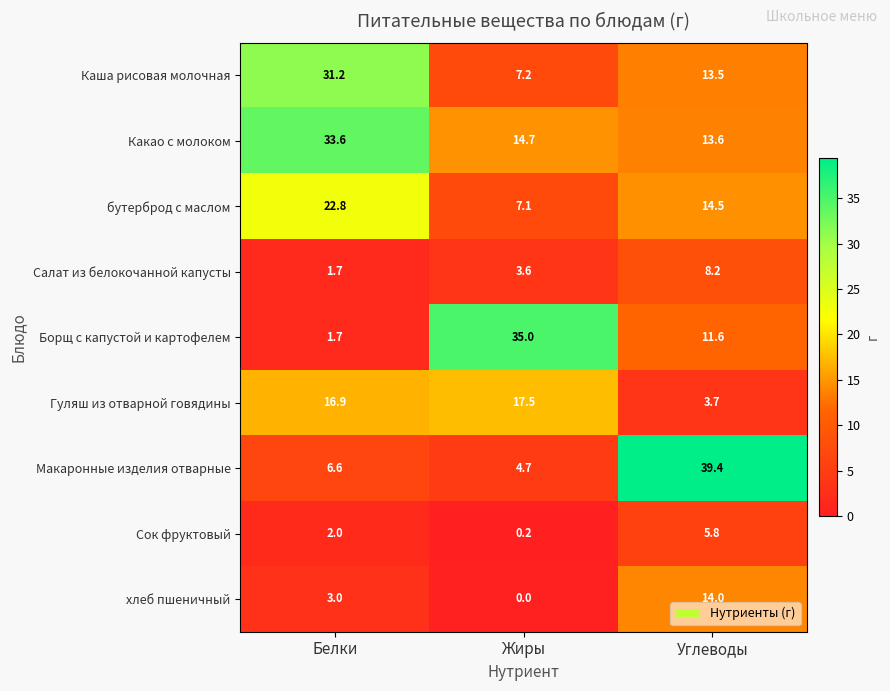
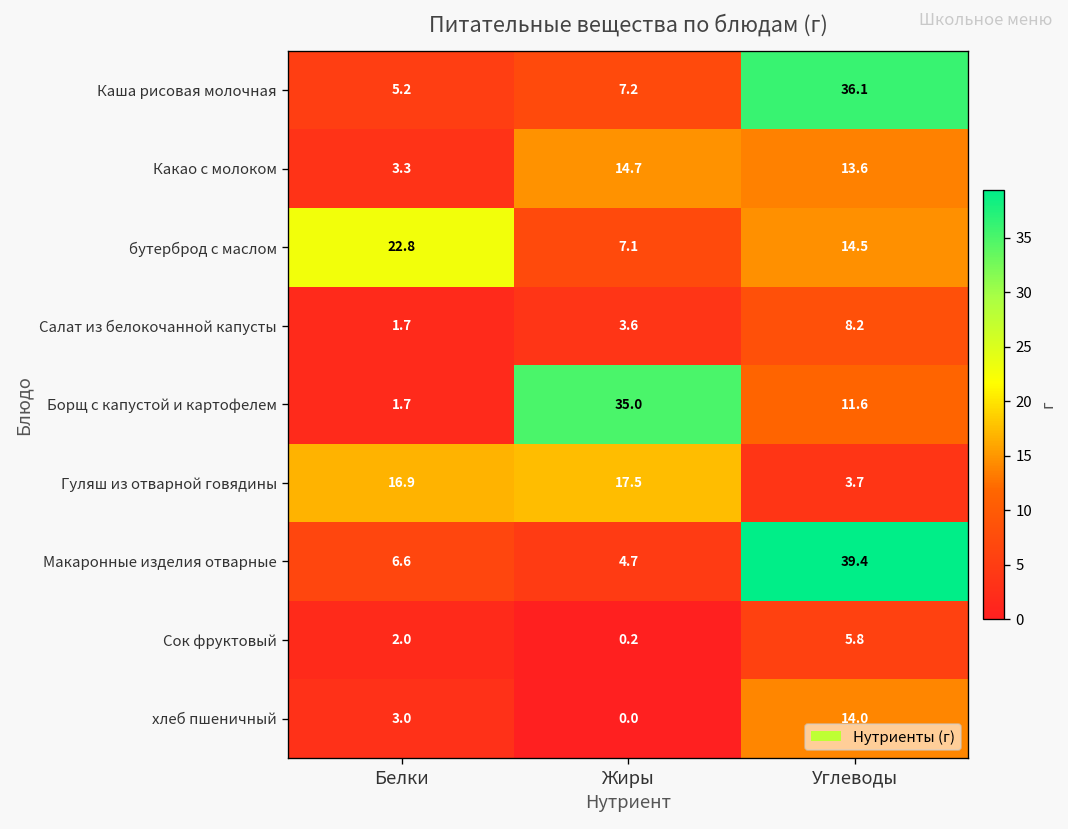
  {
    "Каша рисовая молочная": {
-     "Белки": 31.2,
+     "Белки": 5.2,
      "Жиры": 7.2,
-     "Углеводы": 13.5
+     "Углеводы": 36.1
    },
    "Какао с молоком": {
-     "Белки": 33.6,
+     "Белки": 3.3,
      "Жиры": 14.7,
      "Углеводы": 13.6
    },
    "бутерброд с маслом": {
      "Белки": 22.8,
      "Жиры": 7.1,
      "Углеводы": 14.5
    },
    "Салат из белокочанной капусты": {
      "Белки": 1.7,
      "Жиры": 3.6,
      "Углеводы": 8.2
    },
    "Борщ с капустой и картофелем": {
      "Белки": 1.7,
      "Жиры": 35.0,
      "Углеводы": 11.6
    },
    "Гуляш из отварной говядины": {
      "Белки": 16.9,
      "Жиры": 17.5,
      "Углеводы": 3.7
    },
    "Макаронные изделия отварные": {
      "Белки": 6.6,
      "Жиры": 4.7,
      "Углеводы": 39.4
    },
    "Сок фруктовый": {
      "Белки": 2.0,
      "Жиры": 0.2,
      "Углеводы": 5.8
    },
    "хлеб пшеничный": {
      "Белки": 3.0,
      "Жиры": 0.0
    }
  }
